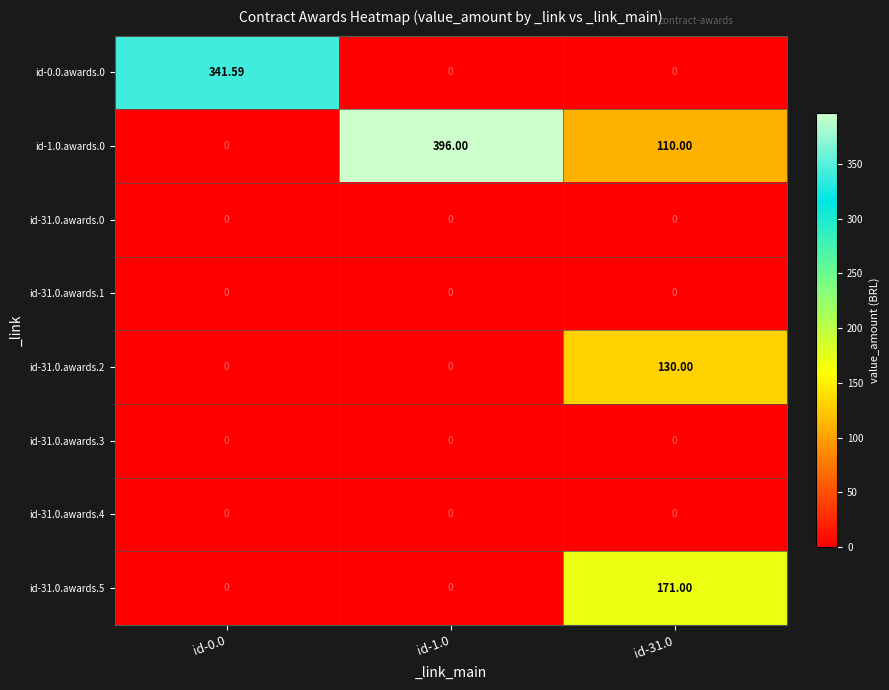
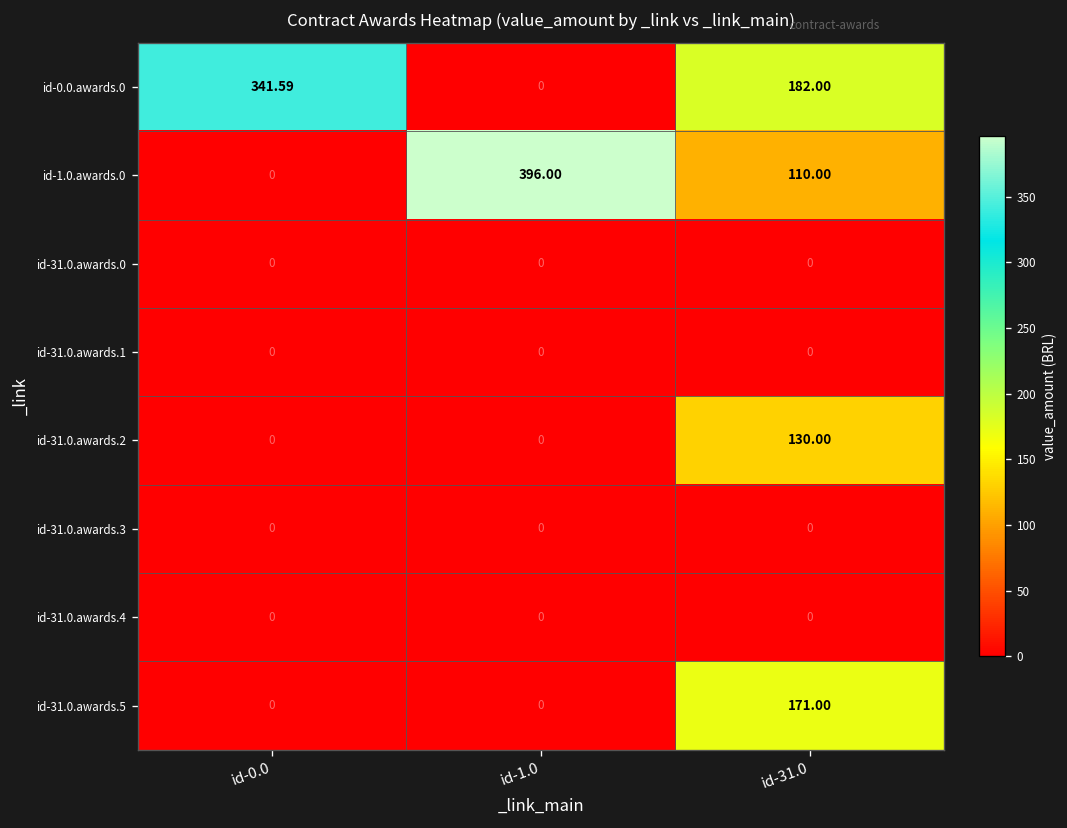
  {
    "id-0.0.awards.0": {
      "id-0.0": 341.59,
      "id-1.0": 0,
-     "id-31.0": 0
+     "id-31.0": 182.00
    },
    "id-1.0.awards.0": {
      "id-0.0": 0,
      "id-1.0": 396.00,
      "id-31.0": 110.00
    },
    "id-31.0.awards.0": {
      "id-0.0": 0,
      "id-1.0": 0,
      "id-31.0": 0
    },
    "id-31.0.awards.1": {
      "id-0.0": 0,
      "id-1.0": 0,
      "id-31.0": 0
    },
    "id-31.0.awards.2": {
      "id-0.0": 0,
      "id-1.0": 0,
      "id-31.0": 130.00
    },
    "id-31.0.awards.3": {
      "id-0.0": 0,
      "id-1.0": 0,
      "id-31.0": 0
    },
    "id-31.0.awards.4": {
      "id-0.0": 0,
      "id-1.0": 0,
      "id-31.0": 0
    },
    "id-31.0.awards.5": {
      "id-0.0": 0,
      "id-1.0": 0,
      "id-31.0": 171.00
    }
  }
